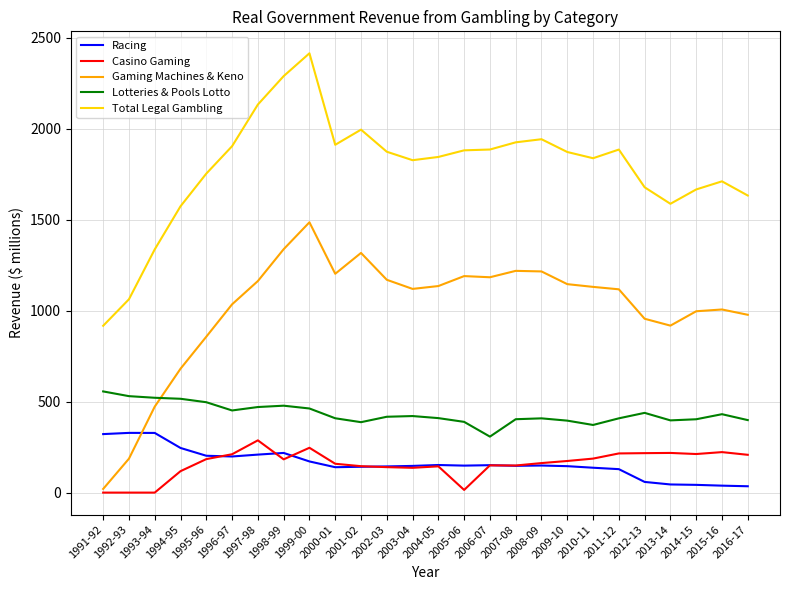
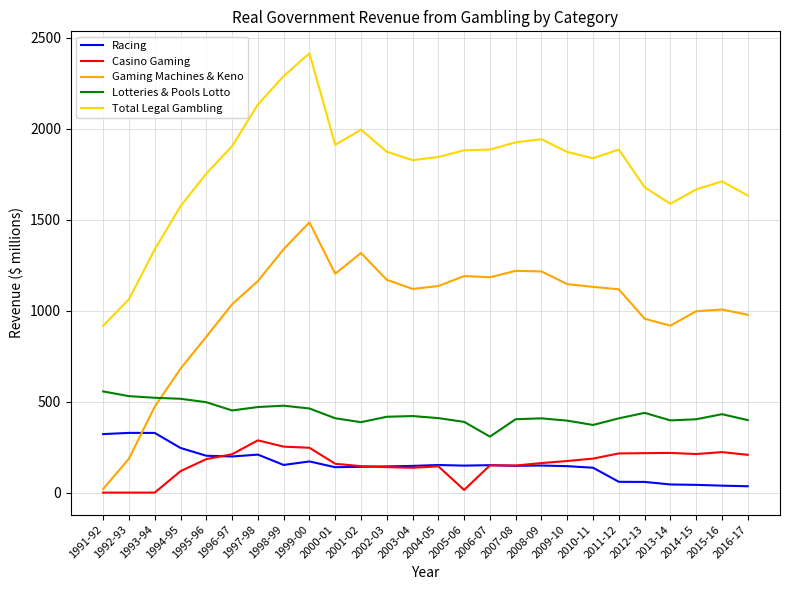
  {
    "Racing": {
      "1991-92": 320,
      "1992-93": 330,
      "1993-94": 330,
      "1994-95": 250,
      "1995-96": 200,
      "1997-98": 210,
-     "1998-99": 220,
+     "1998-99": 150,
      "1999-00": 170,
      "2000-01": 140,
      "2005-06": 150,
      "2009-10": 150,
      "2010-11": 140,
-     "2011-12": 130,
+     "2011-12": 60,
      "2012-13": 60,
      "2013-14": 40,
      "2014-15": 40,
      "2015-16": 40,
      "2016-17": 30
    },
    "Casino Gaming": {
      "1991-92": 0,
      "1992-93": 0,
      "1993-94": 0,
      "1994-95": 120,
      "1995-96": 180,
      "1997-98": 290,
-     "1998-99": 180,
+     "1998-99": 250,
      "1999-00": 250,
      "2000-01": 160,
      "2005-06": 10,
      "2009-10": 170,
      "2010-11": 190,
      "2011-12": 220,
      "2012-13": 220,
      "2013-14": 220,
      "2014-15": 210,
      "2015-16": 220,
      "2016-17": 210
    },
    "Lotteries & Pools Lotto": {
      "1991-92": 560,
      "1992-93": 530,
      "1993-94": 520,
      "1994-95": 520,
      "1995-96": 500,
      "1996-97": 450,
      "1997-98": 470,
      "1998-99": 480,
      "1999-00": 460,
      "2000-01": 410,
      "2001-02": 390,
      "2002-03": 420,
      "2003-04": 420,
      "2004-05": 410,
      "2005-06": 390,
      "2006-07": 310,
      "2007-08": 400,
      "2008-09": 410,
      "2009-10": 400,
      "2010-11": 370,
      "2011-12": 410,
      "2012-13": 440,
      "2013-14": 400,
      "2014-15": 400,
      "2015-16": 430,
      "2016-17": 400
    }
  }
